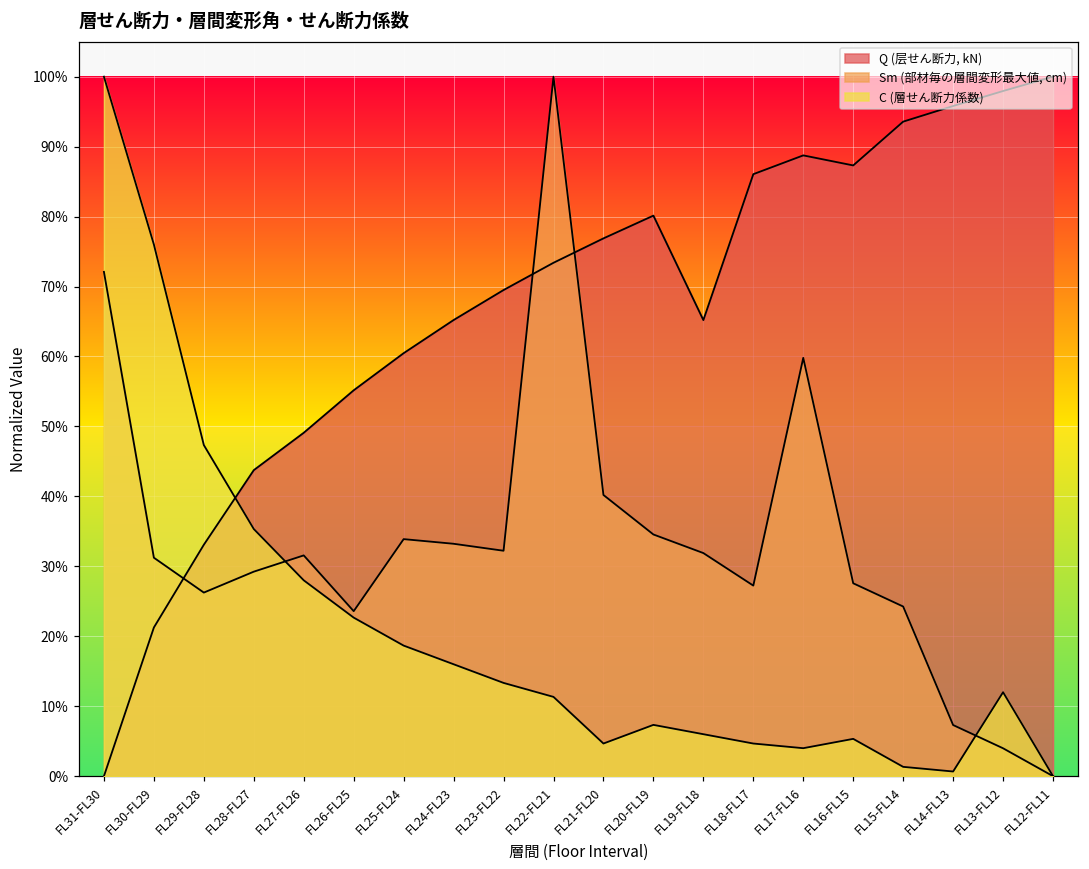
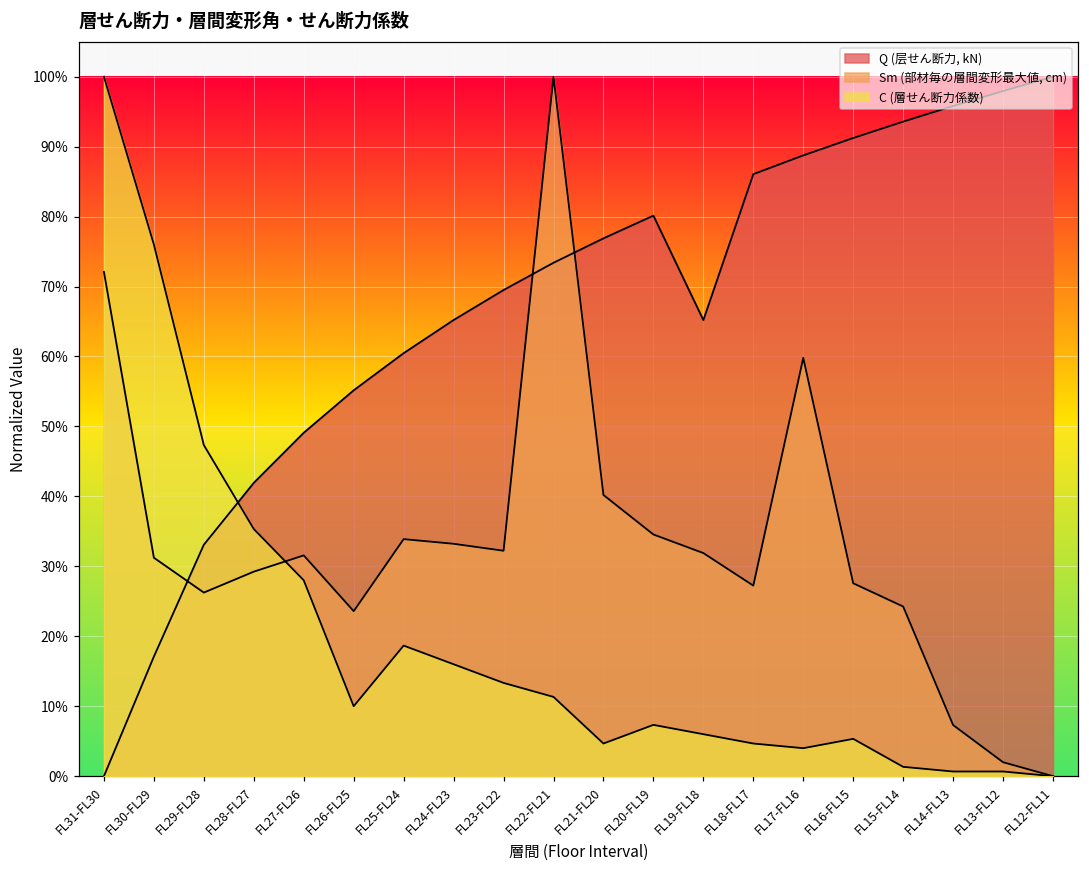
  {
    "Q (层せん断力, kN)": {
      "FL31-FL30": "0%",
-     "FL30-FL29": "21%",
+     "FL30-FL29": "17%",
      "FL29-FL28": "33%",
-     "FL28-FL27": "44%",
+     "FL28-FL27": "42%",
      "FL27-FL26": "49%",
      "FL26-FL25": "55%",
      "FL25-FL24": "60%",
      "FL24-FL23": "65%",
      "FL23-FL22": "69%",
      "FL22-FL21": "73%",
      "FL21-FL20": "77%",
      "FL20-FL19": "80%",
      "FL19-FL18": "65%",
      "FL18-FL17": "86%",
      "FL17-FL16": "89%",
-     "FL16-FL15": "87%",
+     "FL16-FL15": "91%",
      "FL15-FL14": "94%"
    },
    "Sm (部材毎の層間変形最大値, cm)": {
      "FL31-FL30": "72%",
      "FL30-FL29": "31%",
      "FL29-FL28": "26%",
      "FL28-FL27": "29%",
      "FL27-FL26": "32%",
      "FL26-FL25": "24%",
      "FL25-FL24": "34%",
      "FL24-FL23": "33%",
      "FL23-FL22": "32%",
      "FL22-FL21": "100%",
      "FL21-FL20": "40%",
      "FL20-FL19": "35%",
      "FL19-FL18": "32%",
      "FL18-FL17": "27%",
      "FL17-FL16": "60%",
      "FL16-FL15": "28%",
      "FL15-FL14": "24%",
      "FL14-FL13": "7%",
-     "FL13-FL12": "4%"
+     "FL13-FL12": "2%"
    },
    "C (層せん断力係数)": {
      "FL31-FL30": "100%",
      "FL30-FL29": "76%",
      "FL29-FL28": "47%",
      "FL28-FL27": "35%",
      "FL27-FL26": "28%",
-     "FL26-FL25": "23%",
+     "FL26-FL25": "10%",
      "FL25-FL24": "19%",
      "FL24-FL23": "16%",
      "FL23-FL22": "13%",
      "FL22-FL21": "11%",
      "FL21-FL20": "5%",
      "FL20-FL19": "7%",
      "FL19-FL18": "6%",
      "FL18-FL17": "5%",
      "FL17-FL16": "4%",
      "FL16-FL15": "5%",
      "FL15-FL14": "1%",
      "FL14-FL13": "1%",
-     "FL13-FL12": "12%"
+     "FL13-FL12": "1%"
    }
  }
